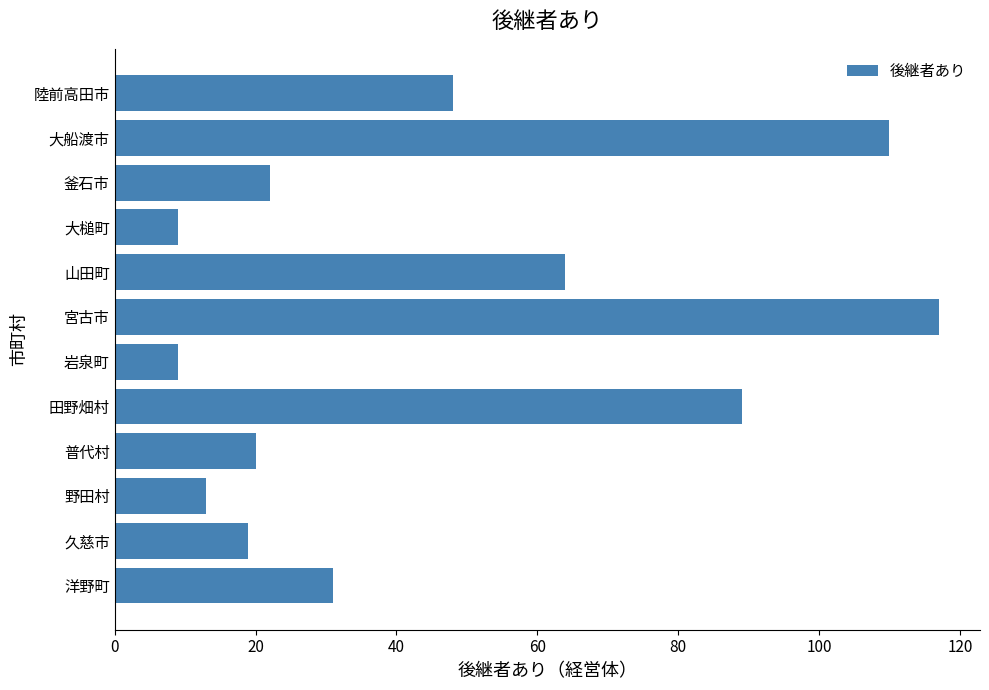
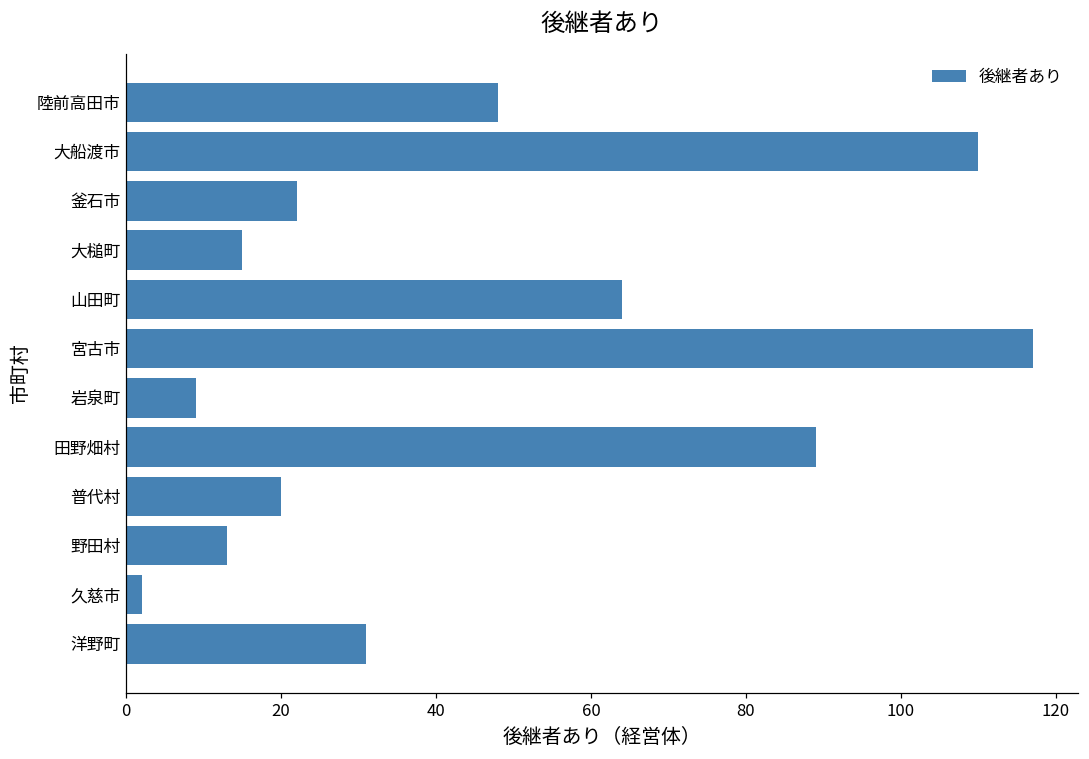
  {
    "陸前高田市": 48,
    "大船渡市": 110,
    "釜石市": 22,
-   "大槌町": 9,
+   "大槌町": 15,
    "山田町": 64,
    "宮古市": 117,
    "岩泉町": 9,
    "田野畑村": 89,
    "普代村": 20,
    "野田村": 13,
-   "久慈市": 19,
+   "久慈市": 2,
    "洋野町": 31
  }
